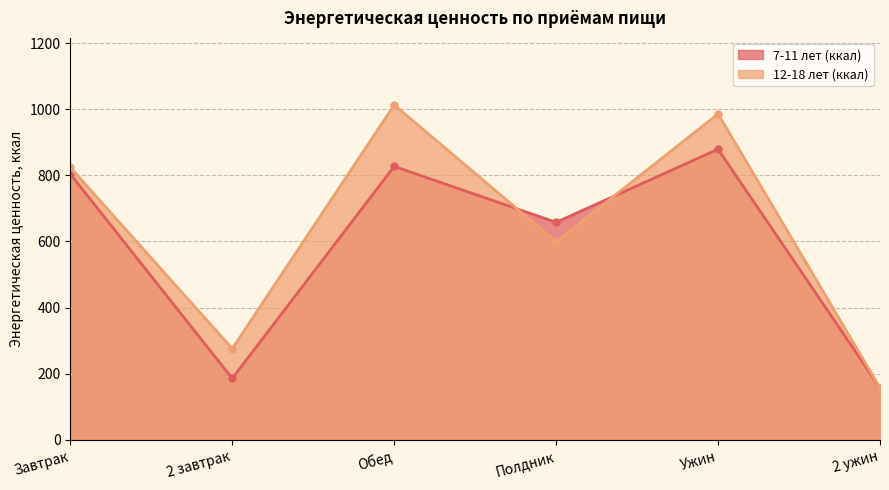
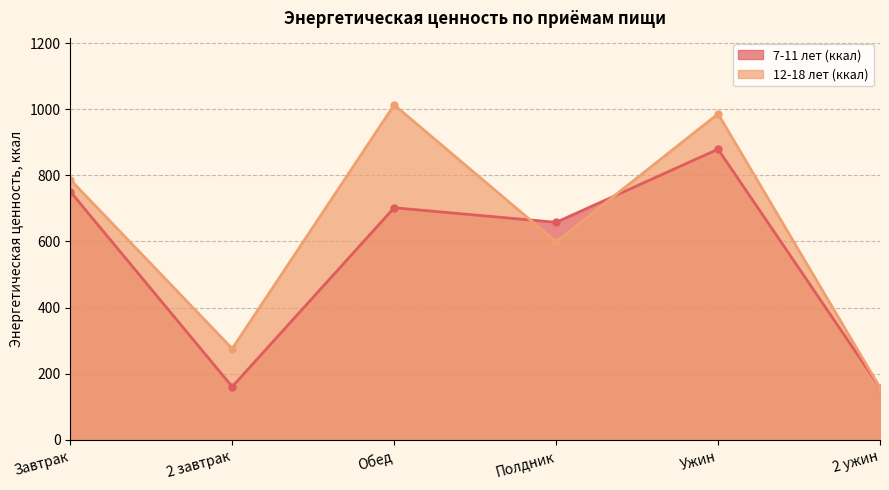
  {
    "7-11 лет (ккал)": {
-     "Завтрак": 800,
-     "2 завтрак": 190,
-     "Обед": 830,
+     "Завтрак": 750,
+     "2 завтрак": 160,
+     "Обед": 700,
      "Полдник": 660,
      "Ужин": 880
    },
    "12-18 лет (ккал)": {
-     "Завтрак": 820,
+     "Завтрак": 790,
      "2 завтрак": 280,
      "Обед": 1010,
      "Полдник": 600,
      "Ужин": 990
    }
  }
